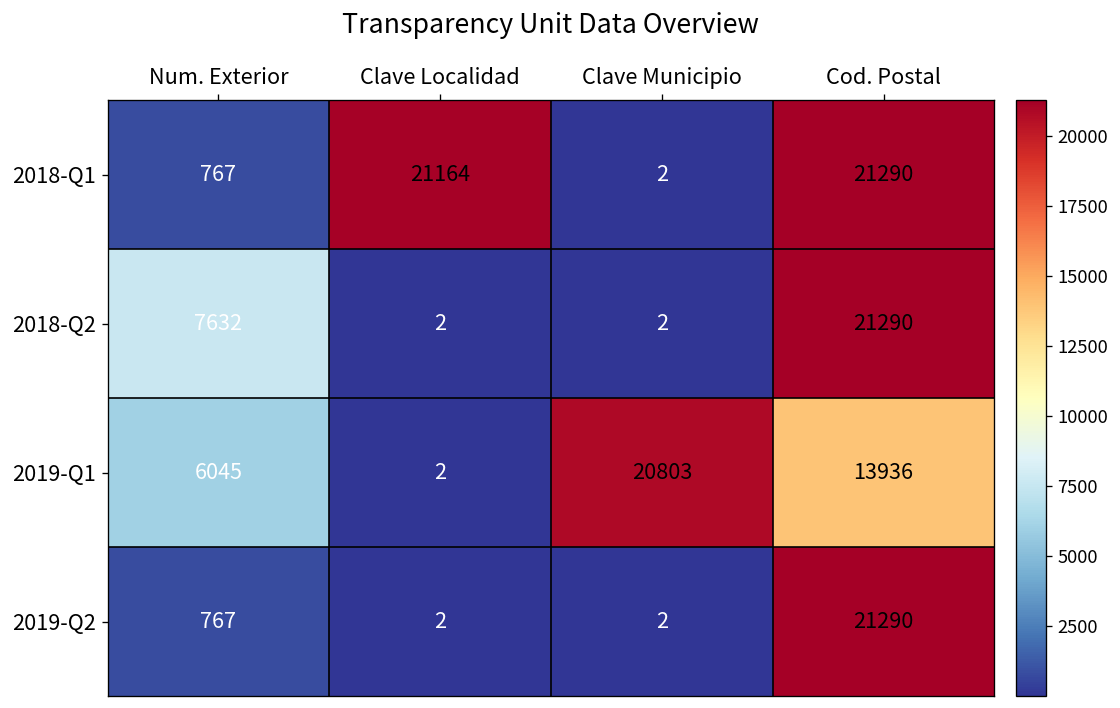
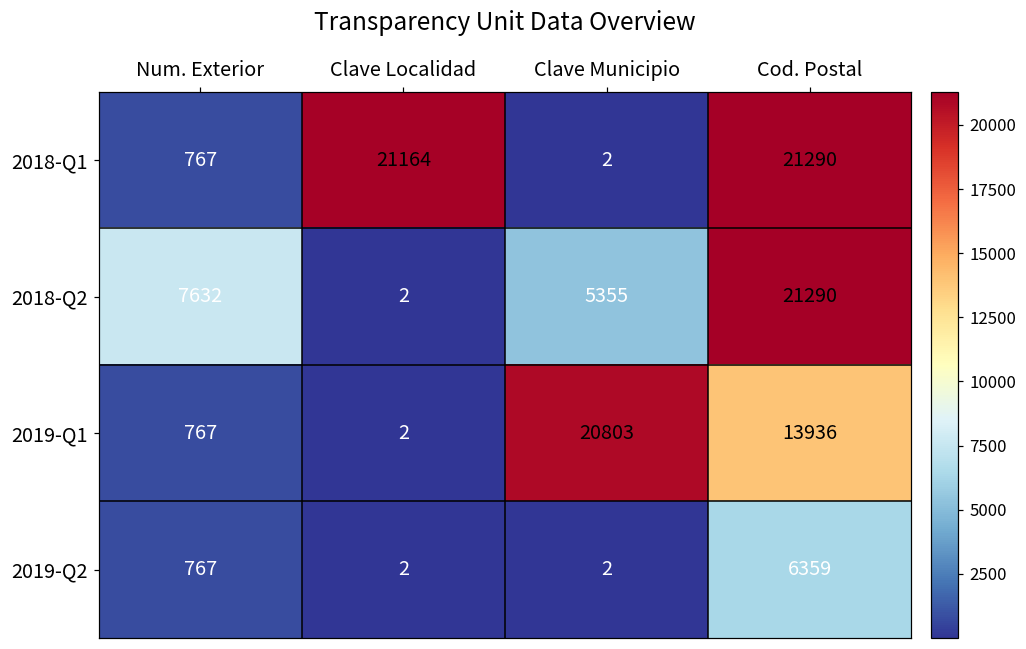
  {
    "2018-Q1": {
      "Num. Exterior": 767,
      "Clave Localidad": 21164,
      "Clave Municipio": 2,
      "Cod. Postal": 21290
    },
    "2018-Q2": {
      "Num. Exterior": 7632,
      "Clave Localidad": 2,
-     "Clave Municipio": 2,
+     "Clave Municipio": 5355,
      "Cod. Postal": 21290
    },
    "2019-Q1": {
-     "Num. Exterior": 6045,
+     "Num. Exterior": 767,
      "Clave Localidad": 2,
      "Clave Municipio": 20803,
      "Cod. Postal": 13936
    },
    "2019-Q2": {
      "Num. Exterior": 767,
      "Clave Localidad": 2,
      "Clave Municipio": 2,
-     "Cod. Postal": 21290
+     "Cod. Postal": 6359
    }
  }
